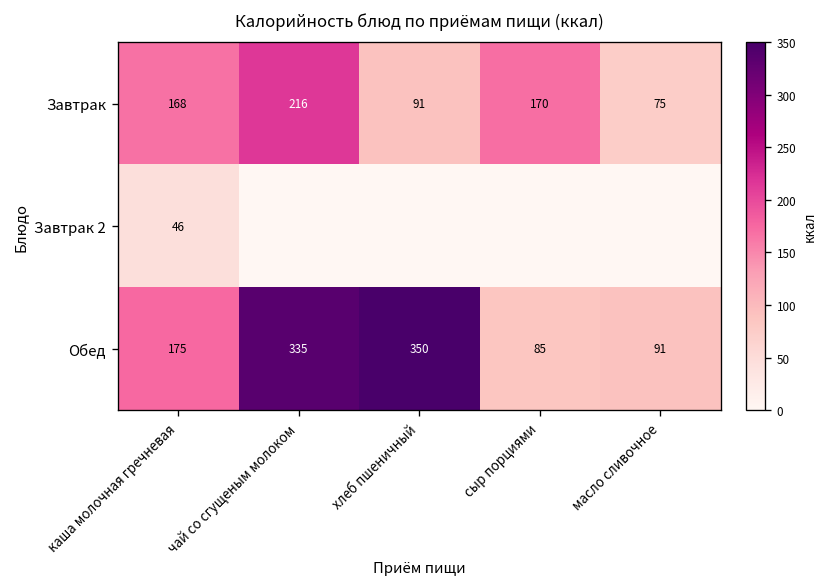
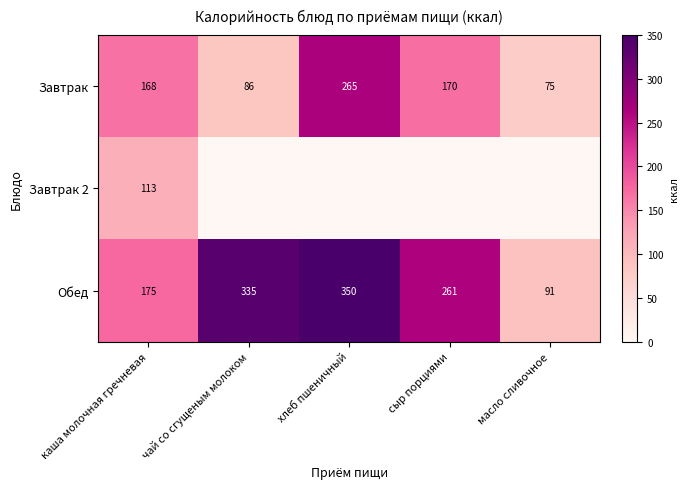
  {
    "Завтрак": {
      "каша молочная гречневая": 168,
-     "чай со сгущеным молоком": 216,
-     "хлеб пшеничный": 91,
+     "чай со сгущеным молоком": 86,
+     "хлеб пшеничный": 265,
      "сыр порциями": 170,
      "масло сливочное": 75
    },
    "Завтрак 2": {
-     "каша молочная гречневая": 46
+     "каша молочная гречневая": 113
    },
    "Обед": {
      "каша молочная гречневая": 175,
      "чай со сгущеным молоком": 335,
      "хлеб пшеничный": 350,
-     "сыр порциями": 85,
+     "сыр порциями": 261,
      "масло сливочное": 91
    }
  }
